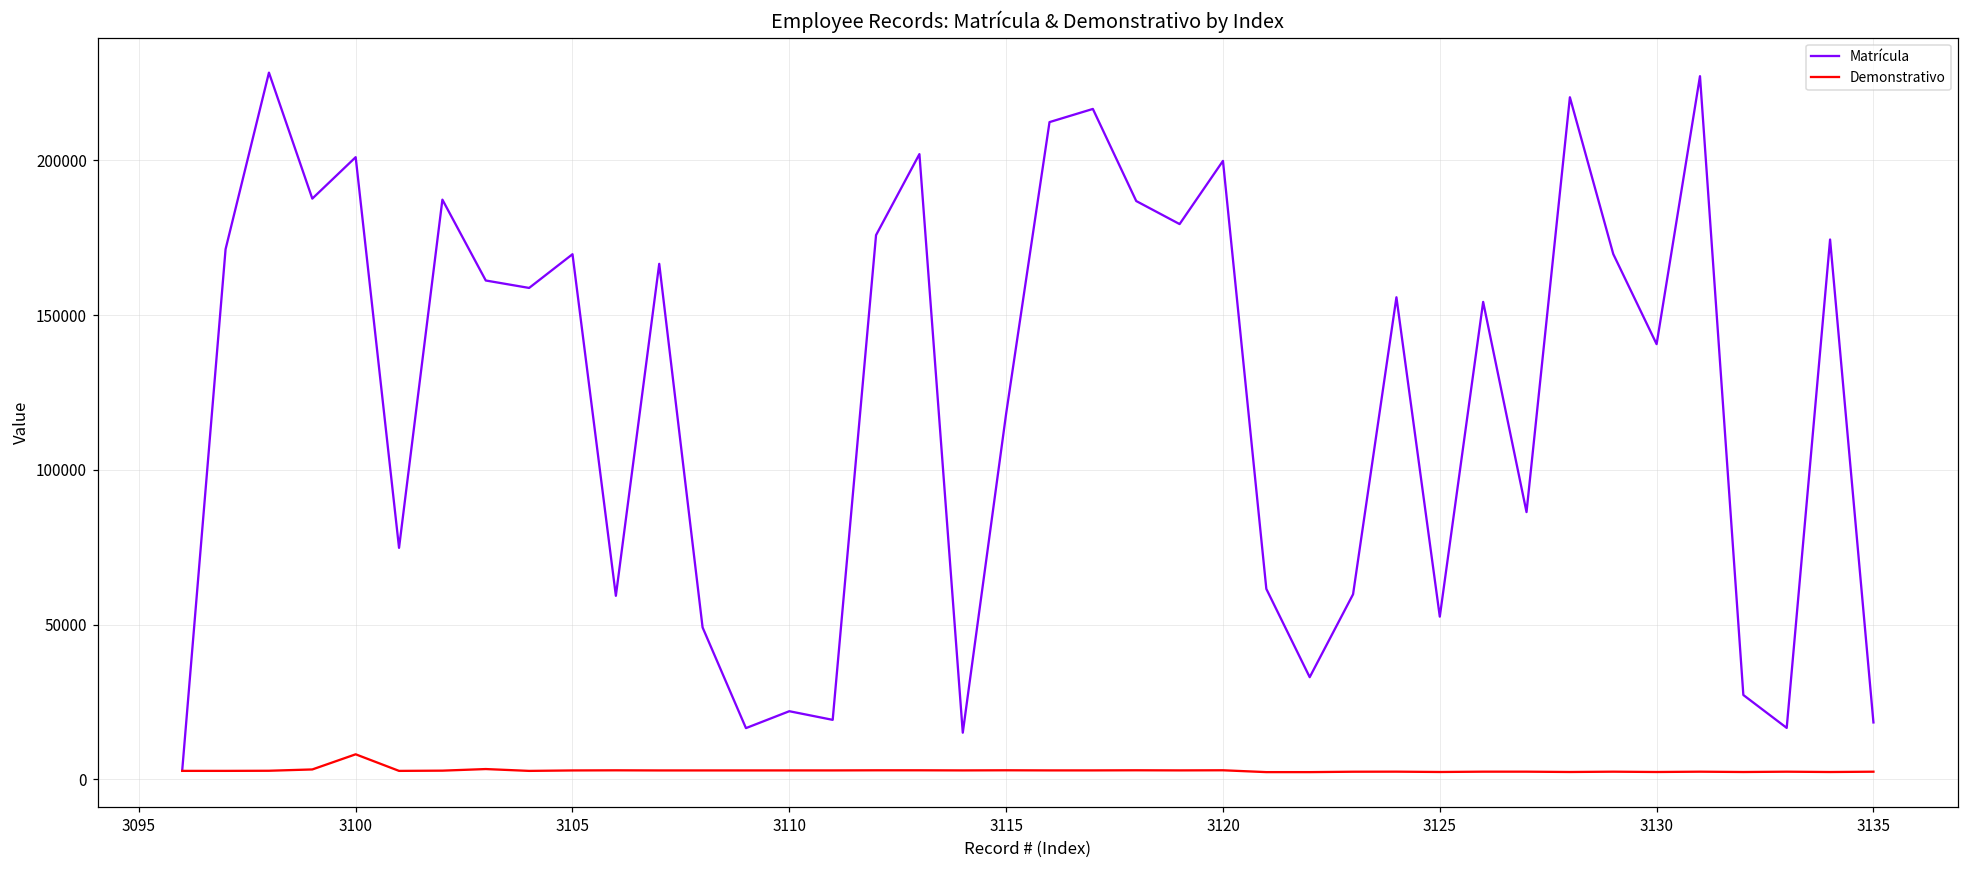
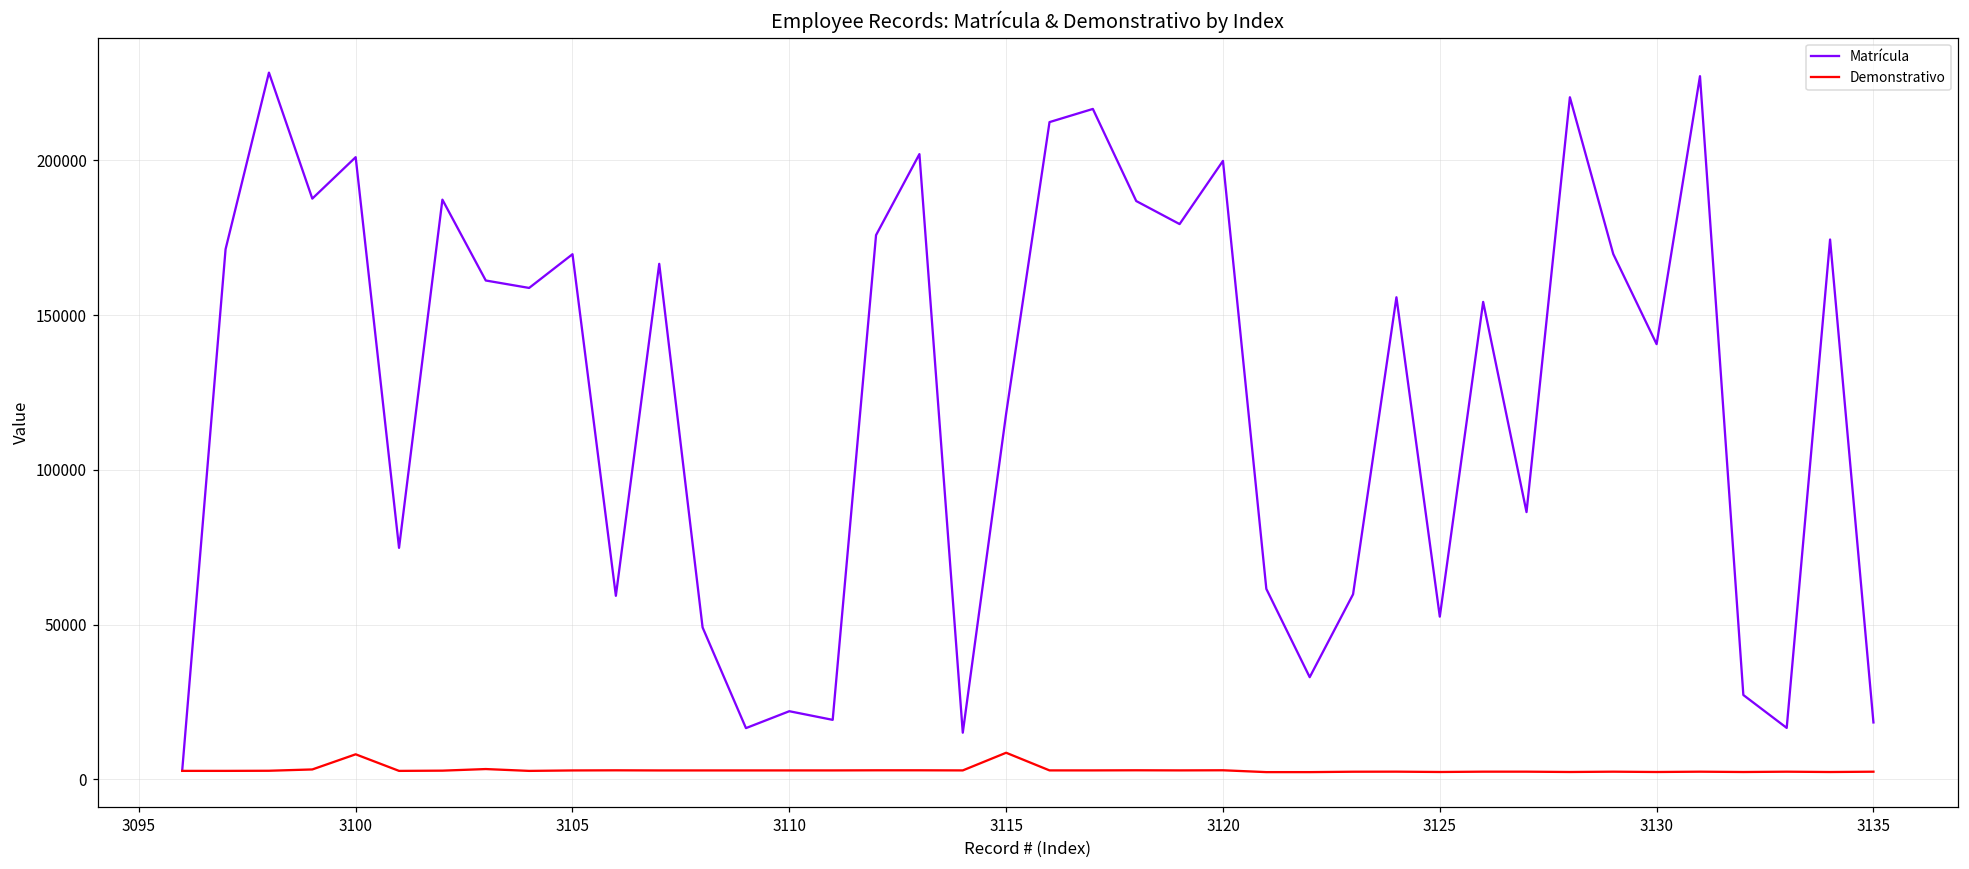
  {
    "Matrícula": {
      "3100": 201000,
      "3105": 170000,
      "3110": 22000,
      "3115": 118000,
      "3120": 200000,
      "3125": 53000,
      "3130": 141000,
      "3135": 18000
    },
    "Demonstrativo": {
      "3100": 8000,
      "3105": 3000,
      "3110": 3000,
-     "3115": 3000,
+     "3115": 9000,
      "3120": 3000,
      "3125": 2000,
      "3130": 2000,
      "3135": 2000
    }
  }
